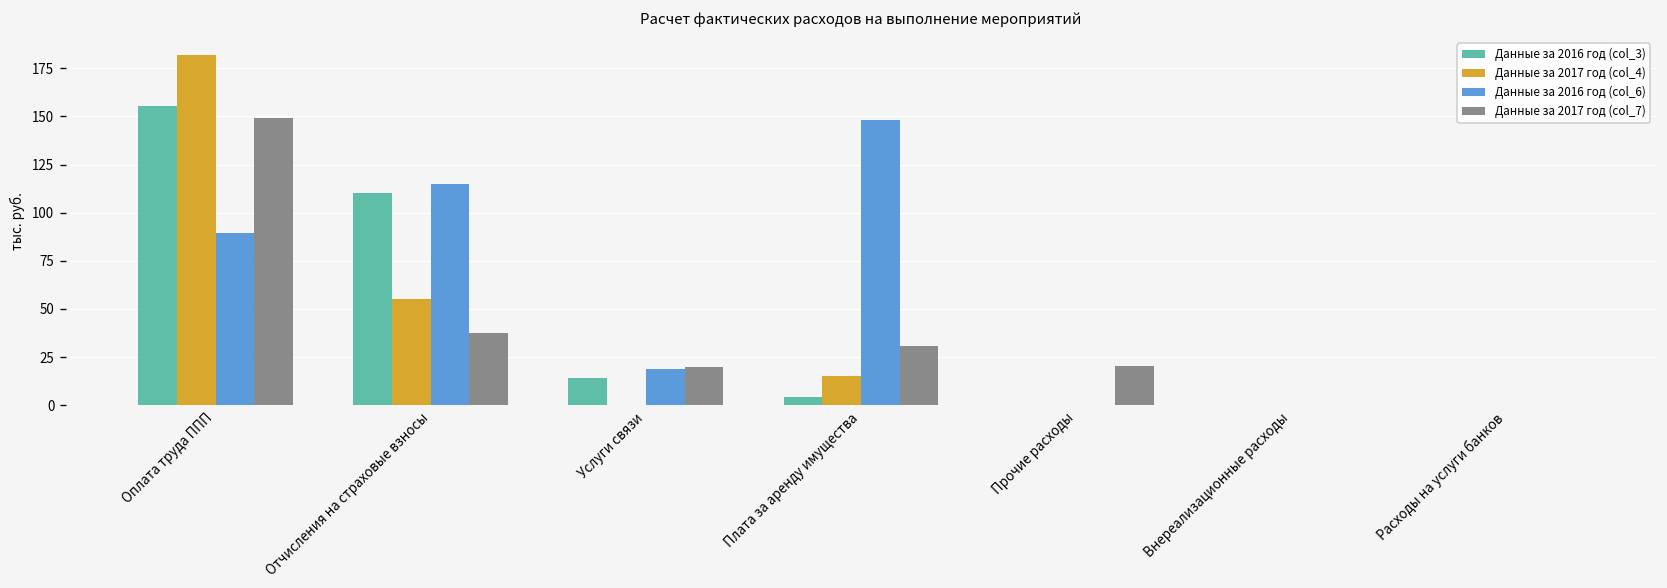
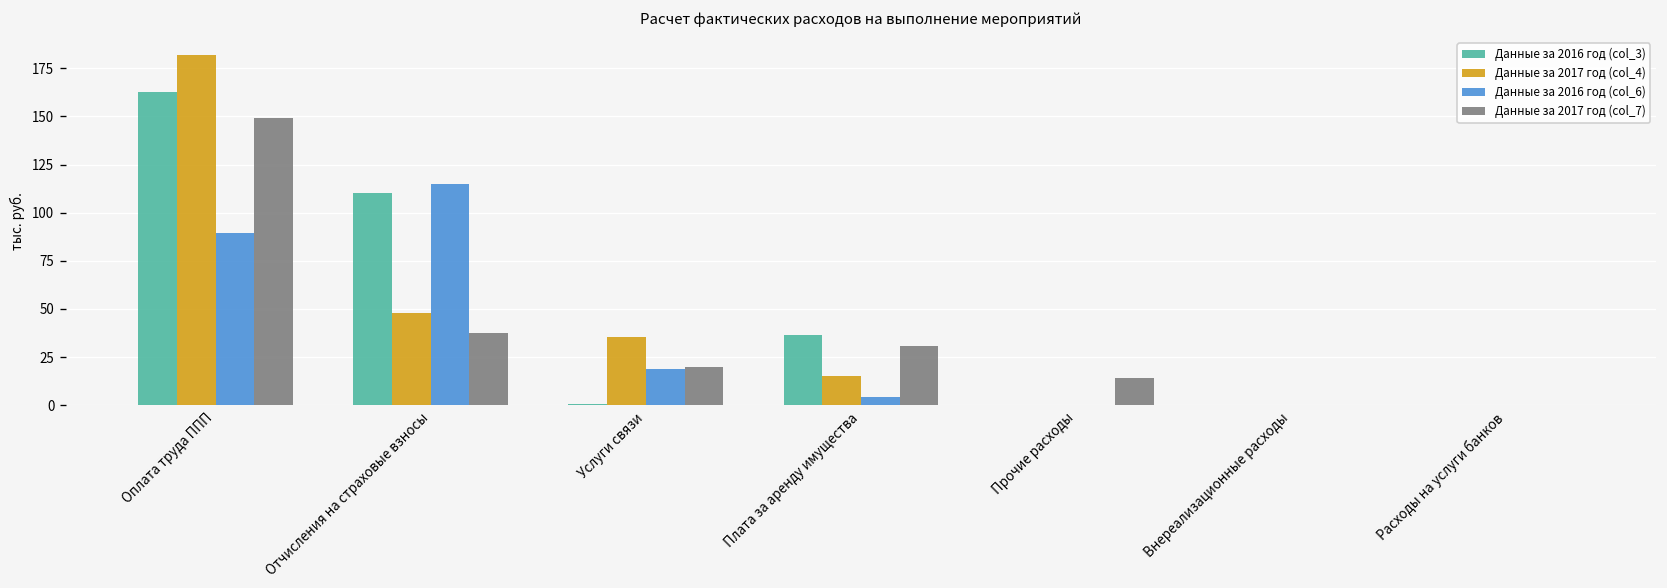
  {
    "Данные за 2016 год (col_3)": {
-     "Оплата труда ППП": 156,
+     "Оплата труда ППП": 163,
      "Отчисления на страховые взносы": 110,
-     "Услуги связи": 14,
-     "Плата за аренду имущества": 5,
+     "Услуги связи": 1,
+     "Плата за аренду имущества": 36,
      "Прочие расходы": 0,
      "Внереализационные расходы": 0,
      "Расходы на услуги банков": 0
    },
    "Данные за 2017 год (col_4)": {
      "Оплата труда ППП": 182,
-     "Отчисления на страховые взносы": 55,
-     "Услуги связи": 0,
+     "Отчисления на страховые взносы": 48,
+     "Услуги связи": 36,
      "Плата за аренду имущества": 15,
      "Прочие расходы": 0,
      "Внереализационные расходы": 0,
      "Расходы на услуги банков": 0
    },
    "Данные за 2016 год (col_6)": {
      "Оплата труда ППП": 89,
      "Отчисления на страховые взносы": 115,
      "Услуги связи": 19,
-     "Плата за аренду имущества": 148,
+     "Плата за аренду имущества": 4,
      "Прочие расходы": 0,
      "Внереализационные расходы": 0,
      "Расходы на услуги банков": 0
    },
    "Данные за 2017 год (col_7)": {
      "Оплата труда ППП": 149,
      "Отчисления на страховые взносы": 38,
      "Услуги связи": 20,
      "Плата за аренду имущества": 31,
-     "Прочие расходы": 20,
+     "Прочие расходы": 14,
      "Внереализационные расходы": 0,
      "Расходы на услуги банков": 0
    }
  }
